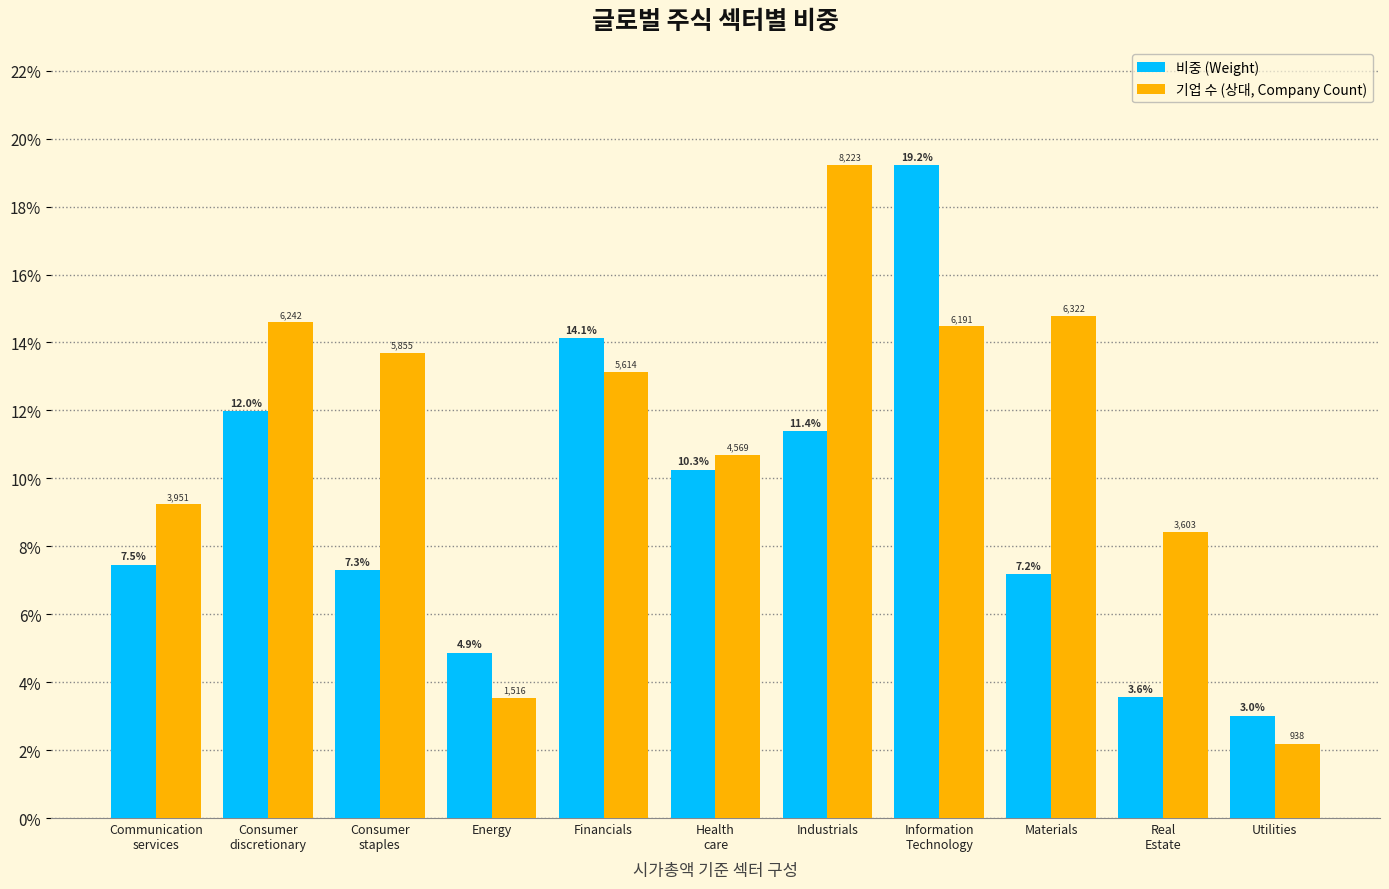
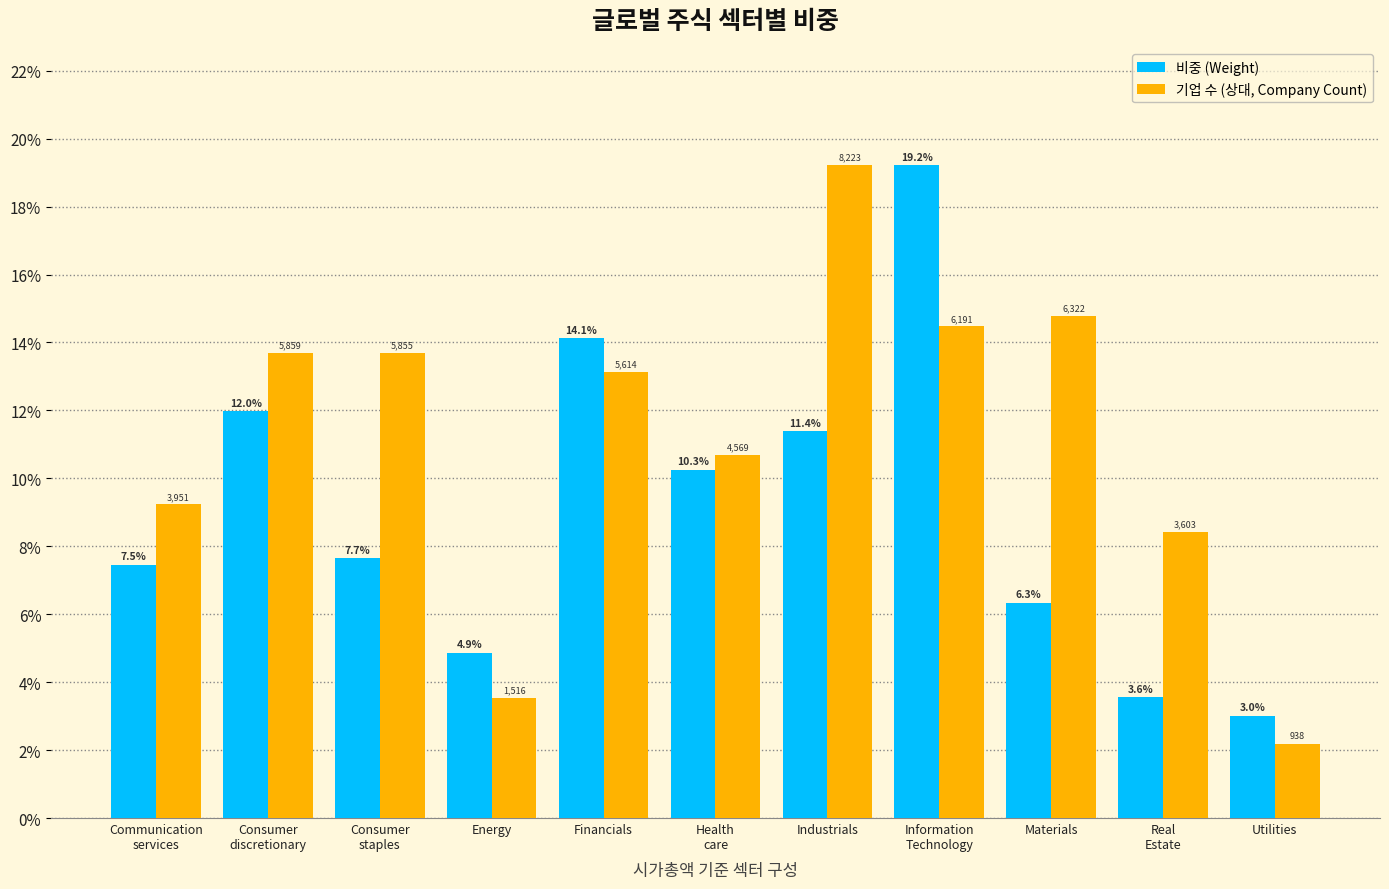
  {
    "비중 (Weight)": {
      "Communication services": "7.5%",
      "Consumer discretionary": "12.0%",
-     "Consumer staples": "7.3%",
+     "Consumer staples": "7.7%",
      "Energy": "4.9%",
      "Financials": "14.1%",
      "Health care": "10.3%",
      "Industrials": "11.4%",
      "Information Technology": "19.2%",
-     "Materials": "7.2%",
+     "Materials": "6.3%",
      "Real Estate": "3.6%",
      "Utilities": "3.0%"
    },
    "기업 수 (상대, Company Count)": {
-     "Consumer discretionary": "6,242"
+     "Consumer discretionary": "5,859"
    }
  }
